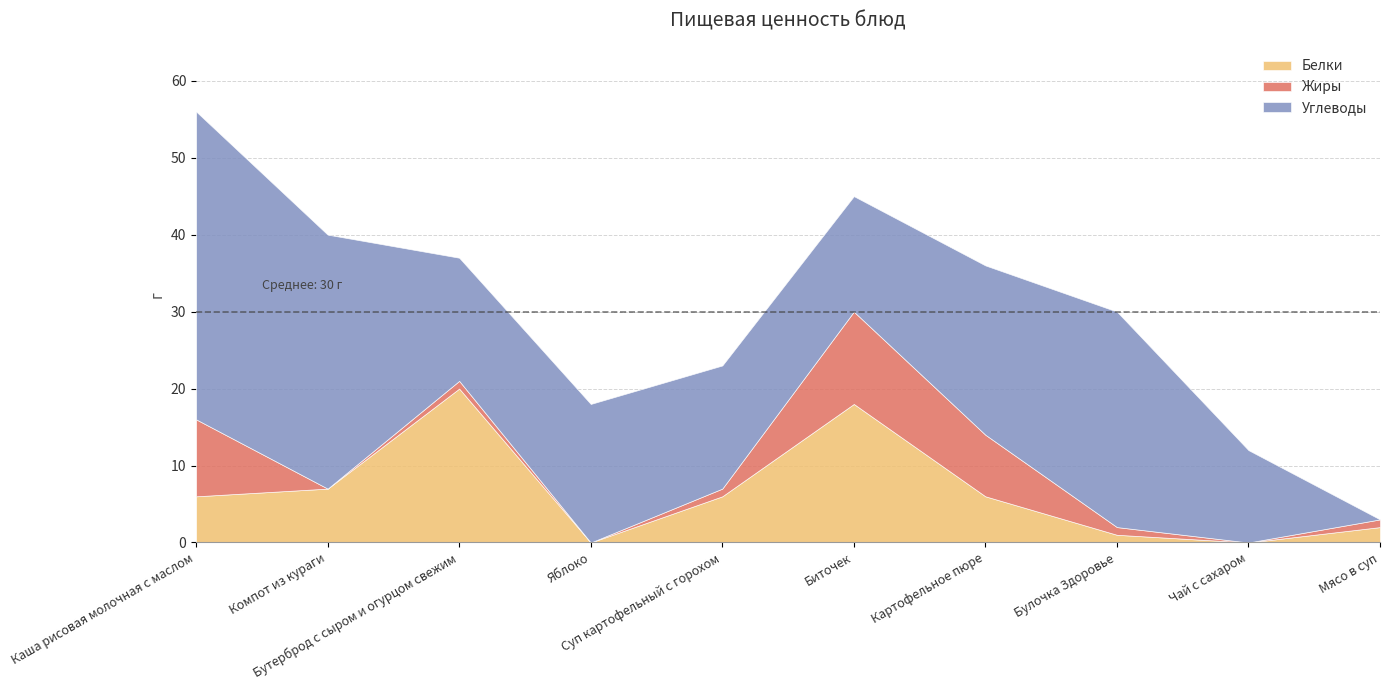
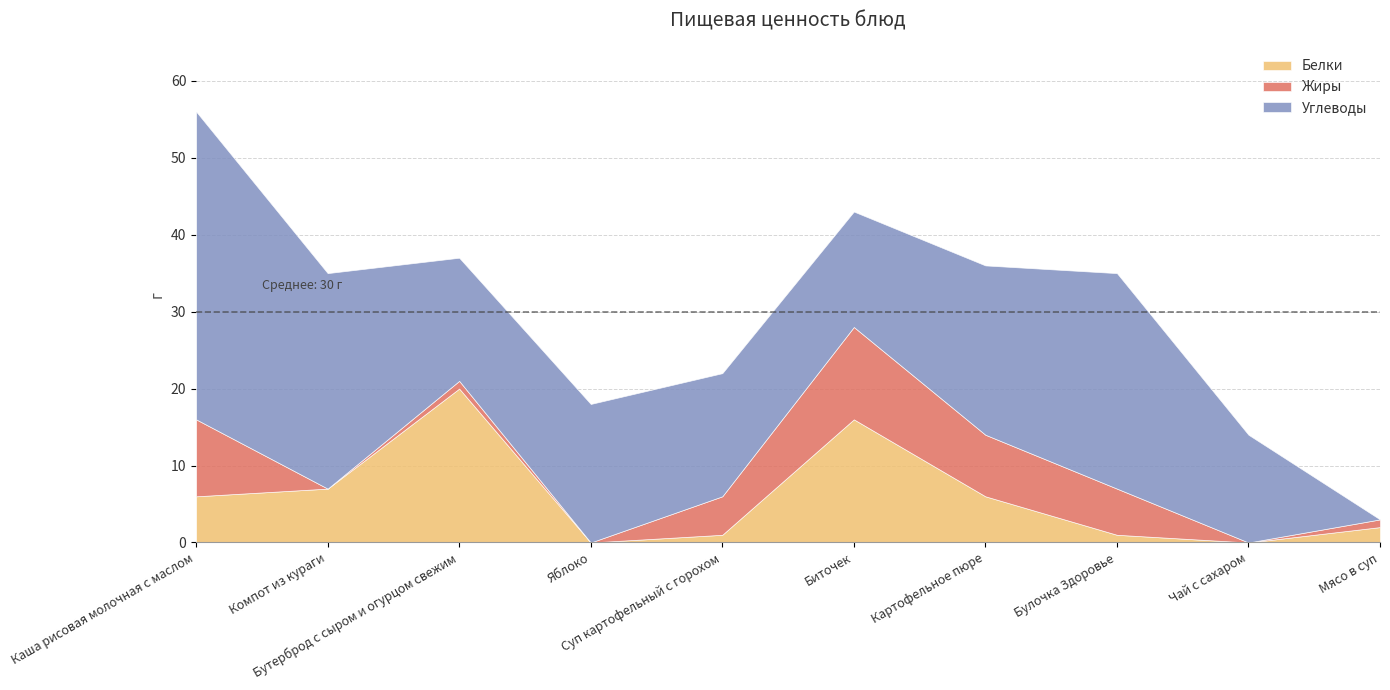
  {
    "Белки": {
      "Каша рисовая молочная с маслом": 6,
      "Бутерброд с сыром и огурцом свежим": 20,
-     "Суп картофельный с горохом": 6,
-     "Биточек": 18,
+     "Суп картофельный с горохом": 1,
+     "Биточек": 16,
      "Картофельное пюре": 6,
      "Булочка Здоровье": 1,
      "Мясо в суп": 2
    },
    "Жиры": {
      "Каша рисовая молочная с маслом": 10,
      "Бутерброд с сыром и огурцом свежим": 1,
-     "Суп картофельный с горохом": 1,
+     "Суп картофельный с горохом": 5,
      "Биточек": 12,
      "Картофельное пюре": 8,
-     "Булочка Здоровье": 1
+     "Булочка Здоровье": 6
    },
    "Углеводы": {
      "Каша рисовая молочная с маслом": 40,
-     "Компот из кураги": 33,
+     "Компот из кураги": 28,
      "Бутерброд с сыром и огурцом свежим": 16,
      "Яблоко": 18,
      "Суп картофельный с горохом": 16,
      "Биточек": 15,
      "Картофельное пюре": 22,
      "Булочка Здоровье": 28,
-     "Чай с сахаром": 12
+     "Чай с сахаром": 14
    }
  }
